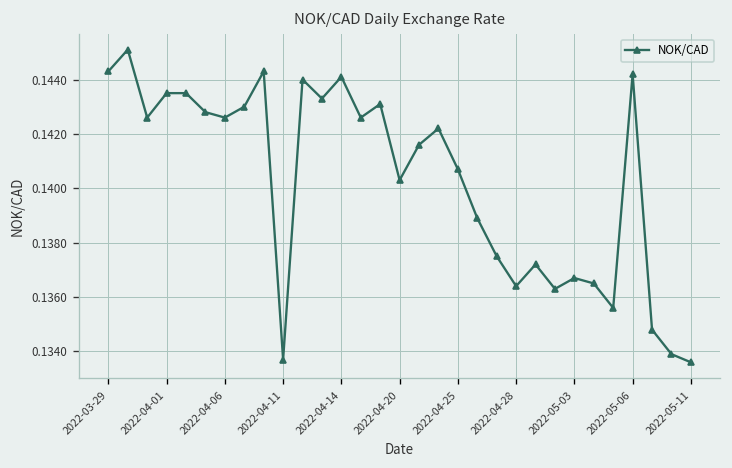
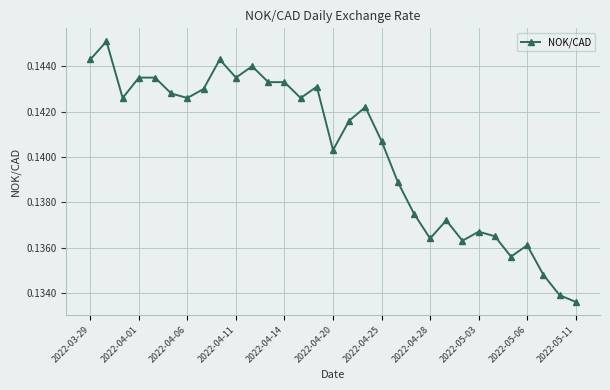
  {
    "2022-03-29": 0.1443,
    "2022-04-01": 0.1435,
    "2022-04-06": 0.1426,
-   "2022-04-11": 0.1337,
-   "2022-04-14": 0.1441,
+   "2022-04-11": 0.1435,
+   "2022-04-14": 0.1433,
    "2022-04-20": 0.1403,
    "2022-04-25": 0.1407,
    "2022-04-28": 0.1364,
    "2022-05-03": 0.1367,
-   "2022-05-06": 0.1442,
+   "2022-05-06": 0.1361,
    "2022-05-11": 0.1336
  }
